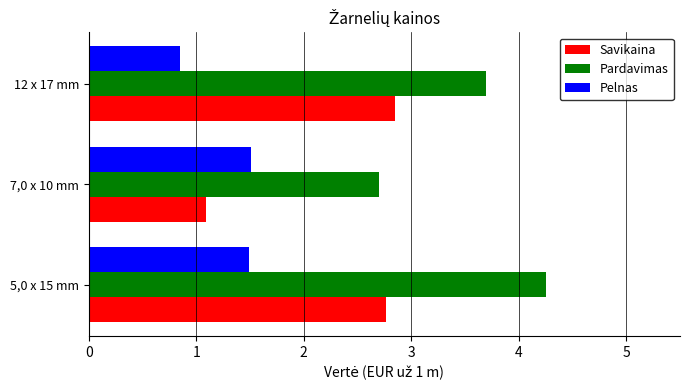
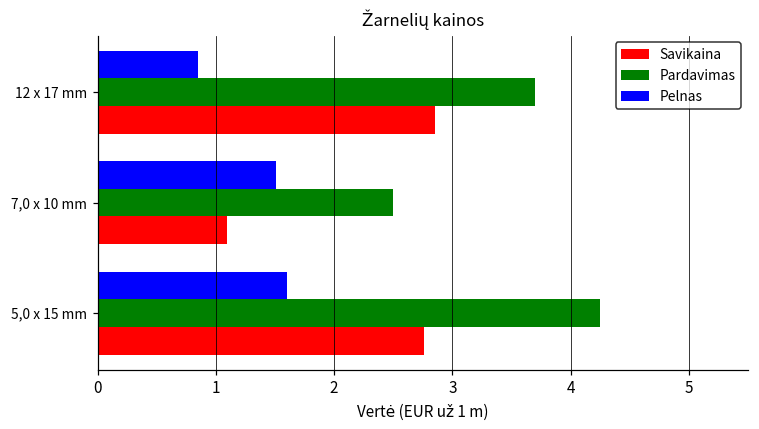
  {
    "Savikaina": {
      "12 x 17 mm": 2.85,
      "7,0 x 10 mm": 1.09,
      "5,0 x 15 mm": 2.76
    },
    "Pardavimas": {
      "12 x 17 mm": 3.7,
-     "7,0 x 10 mm": 2.7,
+     "7,0 x 10 mm": 2.5,
      "5,0 x 15 mm": 4.25
    },
    "Pelnas": {
      "12 x 17 mm": 0.85,
      "7,0 x 10 mm": 1.51,
-     "5,0 x 15 mm": 1.49
+     "5,0 x 15 mm": 1.60
    }
  }
